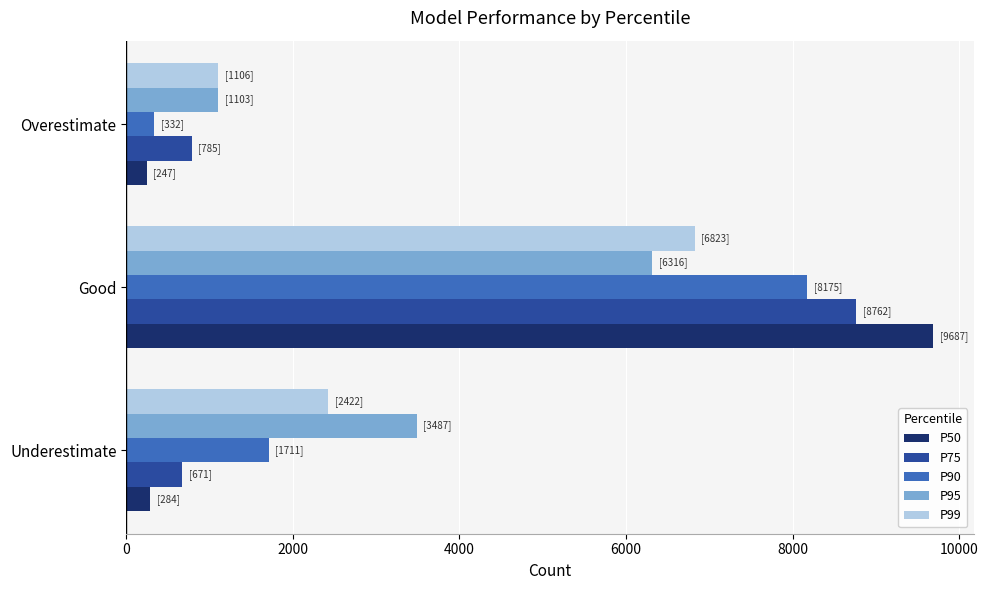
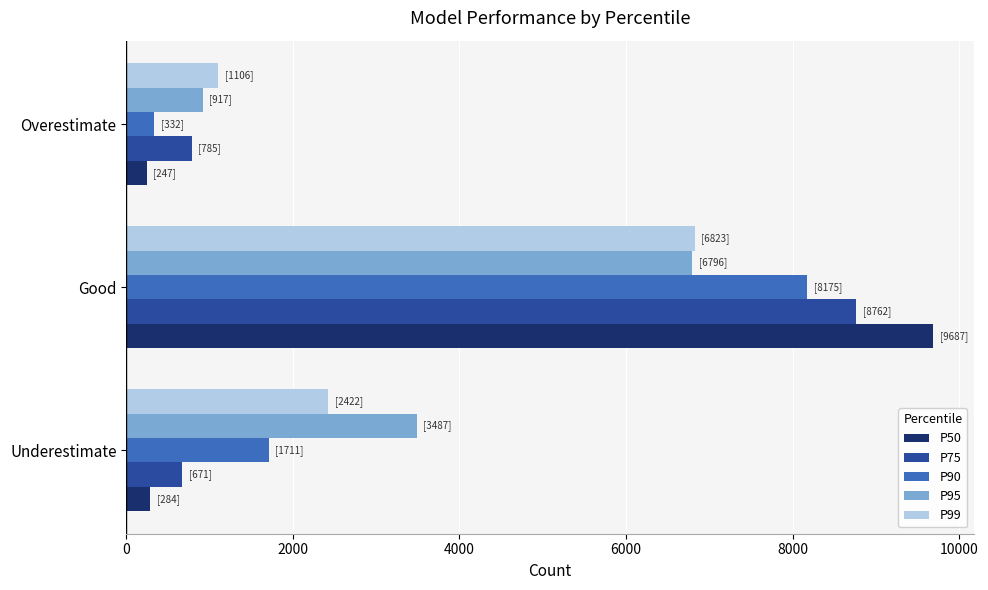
  {
    "P95": {
-     "Overestimate": "1103]",
-     "Good": "6316]",
+     "Overestimate": "917]",
+     "Good": "6796]",
      "Underestimate": "3487]"
    },
    "P99": {
      "Overestimate": "1106]",
      "Good": "6823]",
      "Underestimate": "2422]"
    }
  }
